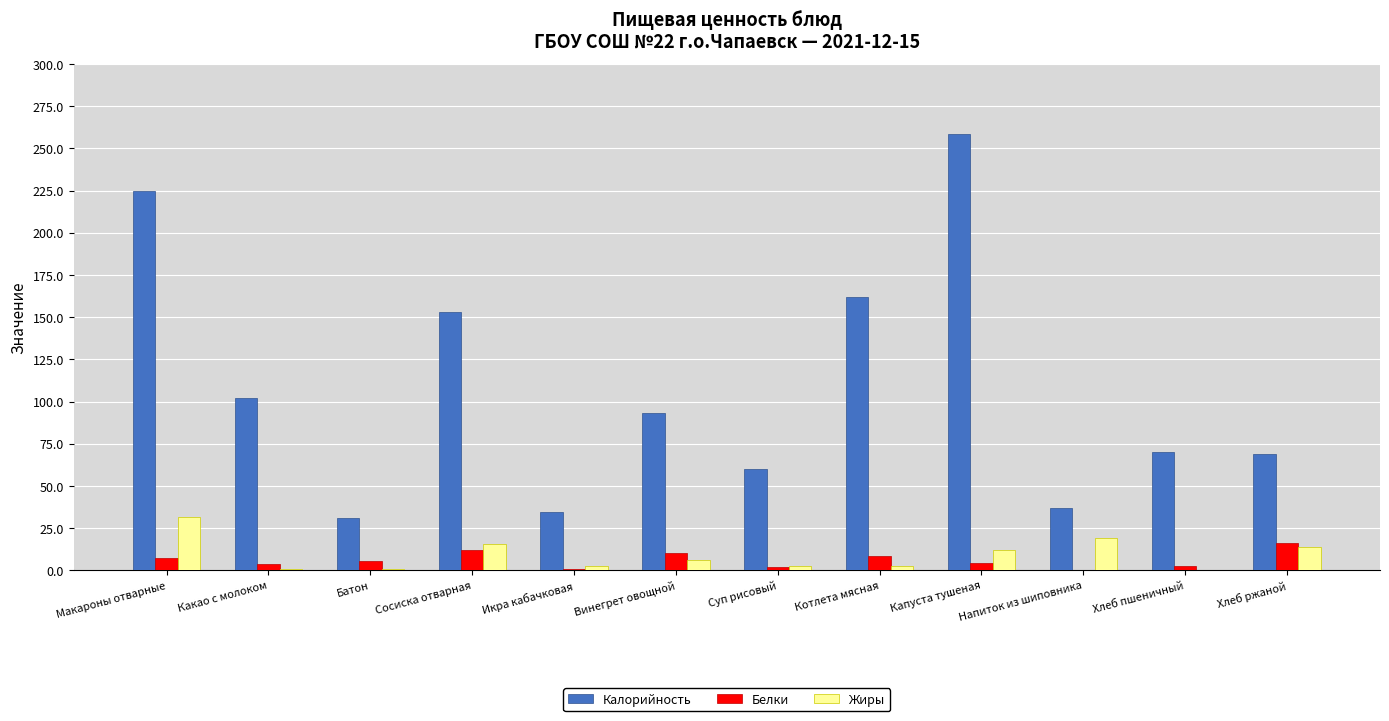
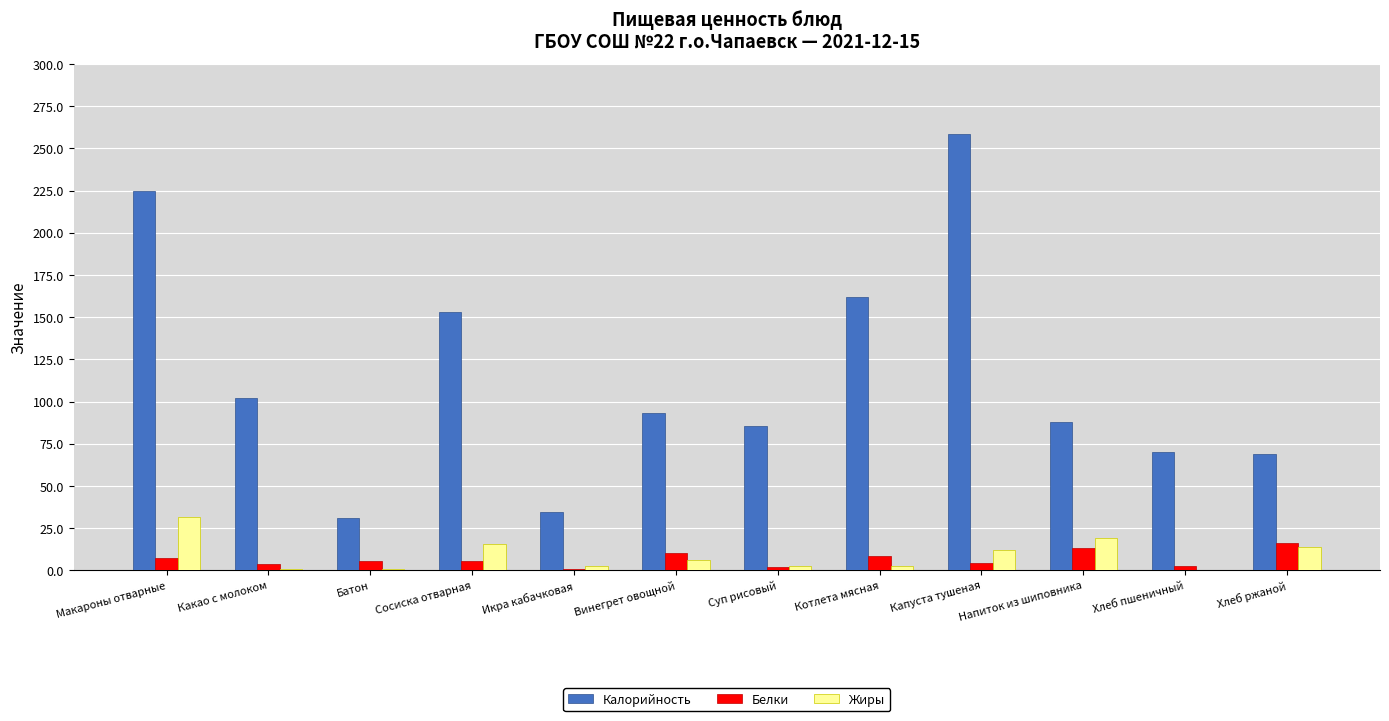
  {
    "Калорийность": {
      "Макароны отварные": 225,
      "Какао с молоком": 102,
      "Батон": 31,
      "Сосиска отварная": 153,
      "Икра кабачковая": 35,
      "Винегрет овощной": 93,
-     "Суп рисовый": 60,
+     "Суп рисовый": 86,
      "Котлета мясная": 162,
      "Капуста тушеная": 258,
-     "Напиток из шиповника": 37,
+     "Напиток из шиповника": 88,
      "Хлеб пшеничный": 70,
      "Хлеб ржаной": 69
    },
    "Белки": {
      "Макароны отварные": 7,
      "Какао с молоком": 4,
      "Батон": 6,
-     "Сосиска отварная": 12,
+     "Сосиска отварная": 6,
      "Винегрет овощной": 10,
      "Суп рисовый": 2,
      "Котлета мясная": 8,
      "Капуста тушеная": 4,
-     "Напиток из шиповника": 0,
+     "Напиток из шиповника": 13,
      "Хлеб пшеничный": 2,
      "Хлеб ржаной": 16
    },
    "Жиры": {
      "Макароны отварные": 32,
      "Сосиска отварная": 16,
      "Икра кабачковая": 2,
      "Винегрет овощной": 6,
      "Суп рисовый": 3,
      "Котлета мясная": 2,
      "Капуста тушеная": 12,
      "Напиток из шиповника": 19,
      "Хлеб ржаной": 14
    }
  }
